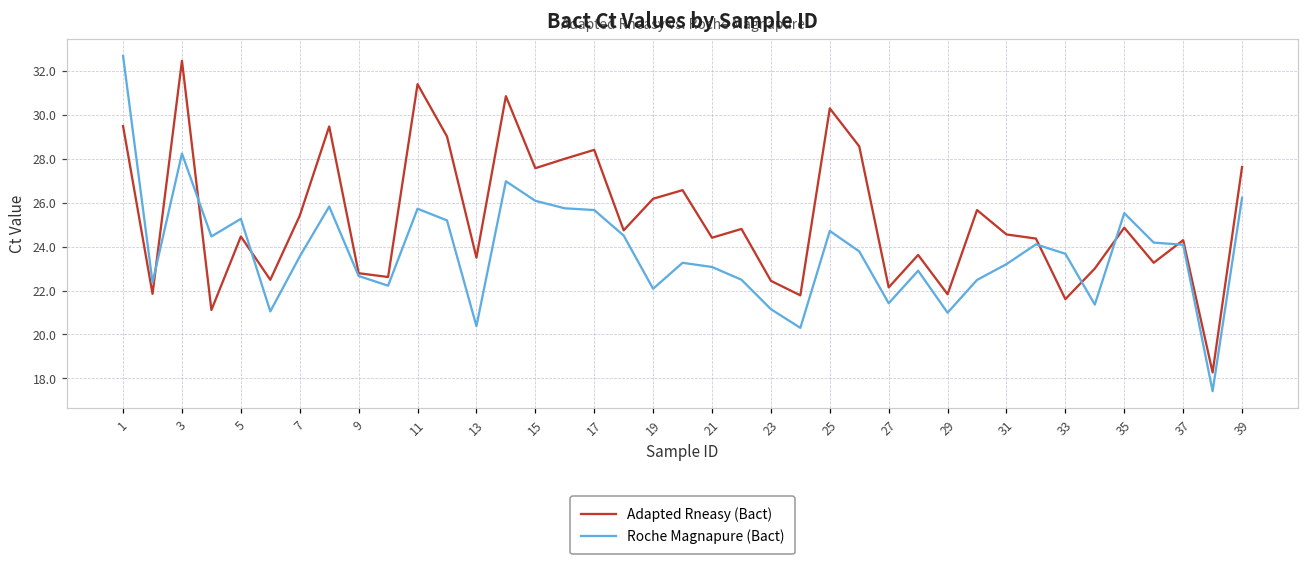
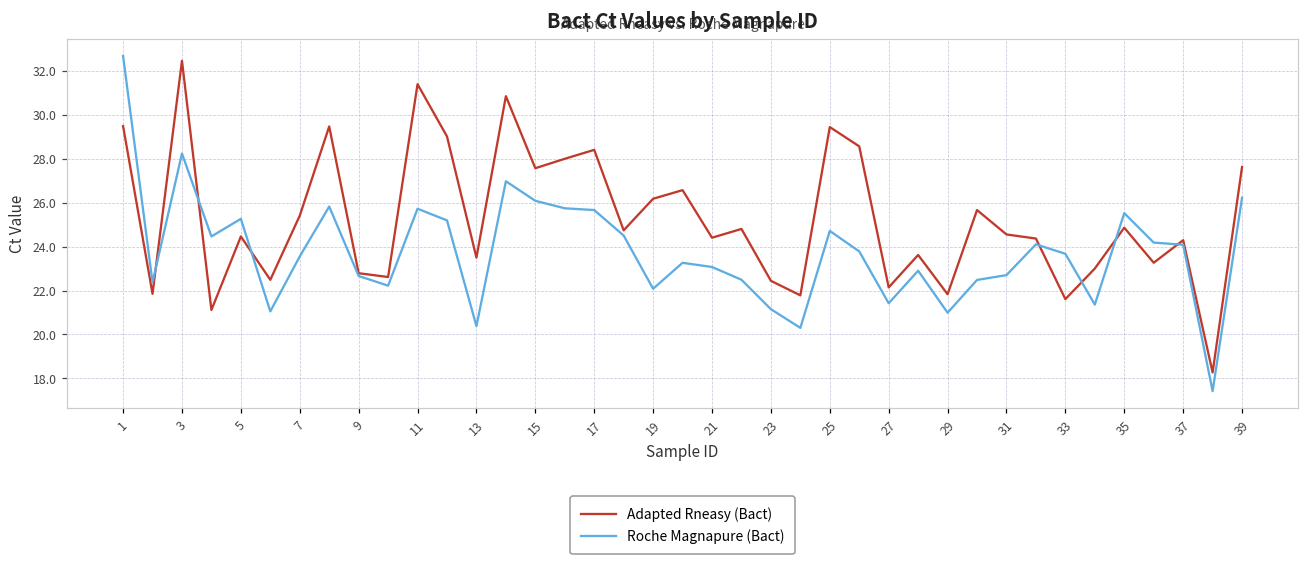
  {
    "Adapted Rneasy (Bact)": {
      "1": 29.5,
      "3": 32.5,
      "5": 24.5,
      "7": 25.4,
      "9": 22.8,
      "11": 31.4,
      "13": 23.5,
      "15": 27.6,
      "17": 28.4,
      "19": 26.2,
      "21": 24.4,
      "23": 22.4,
-     "25": 30.3,
+     "25": 29.4,
      "27": 22.1,
      "29": 21.8,
      "31": 24.6,
      "33": 21.6,
      "35": 24.9,
      "37": 24.3,
      "39": 27.6
    },
    "Roche Magnapure (Bact)": {
      "1": 32.7,
      "3": 28.2,
      "5": 25.3,
      "7": 23.6,
      "9": 22.7,
      "11": 25.7,
      "13": 20.4,
      "15": 26.1,
      "17": 25.7,
      "19": 22.1,
      "21": 23.1,
      "23": 21.2,
      "25": 24.7,
      "27": 21.4,
      "29": 21.0,
-     "31": 23.2,
+     "31": 22.7,
      "33": 23.7,
      "35": 25.5,
      "37": 24.1,
      "39": 26.2
    }
  }
